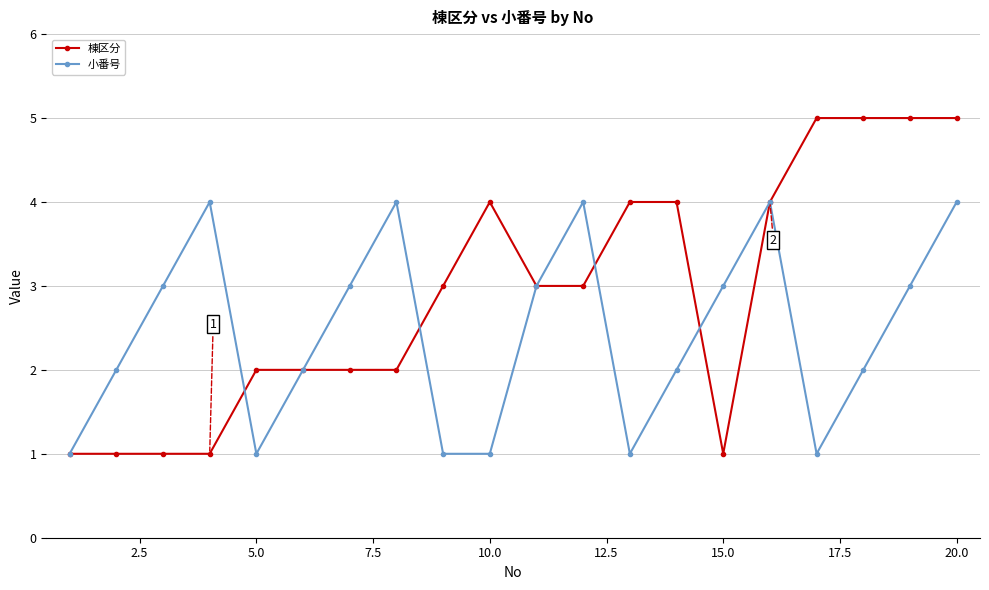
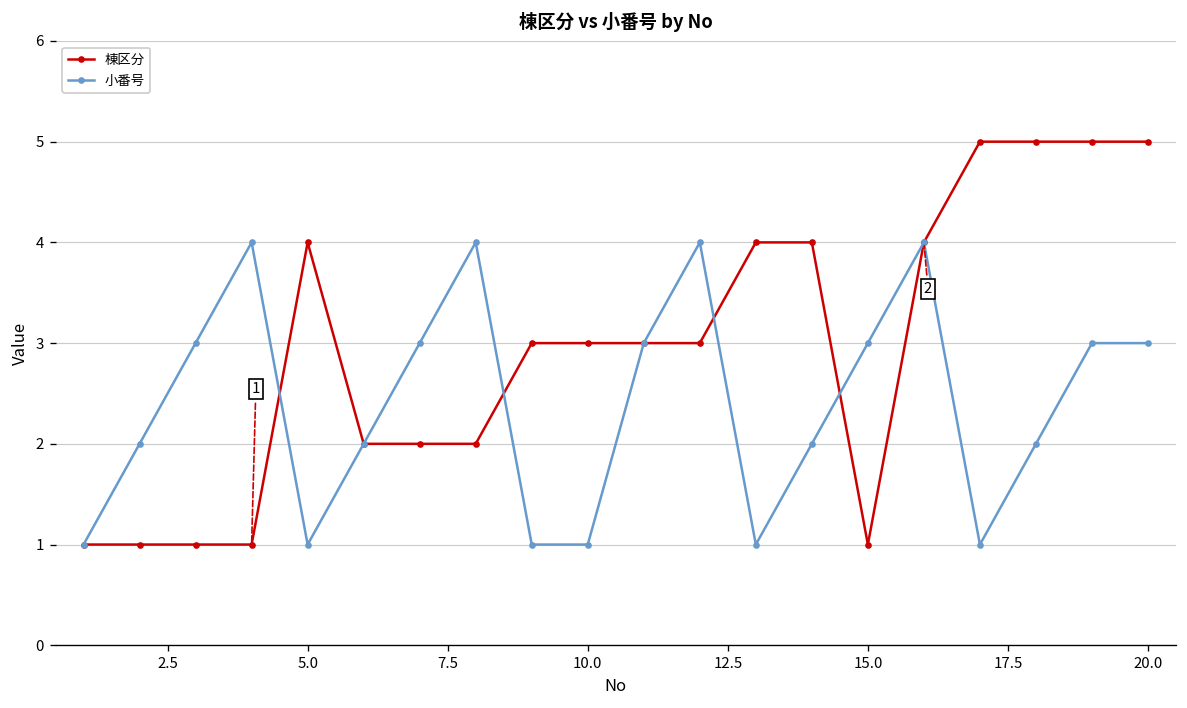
  {
    "棟区分": {
-     "5.0": 2,
-     "10.0": 4,
+     "5.0": 4,
+     "10.0": 3,
      "15.0": 1,
      "20.0": 5
    },
    "小番号": {
      "5.0": 1,
      "10.0": 1,
      "15.0": 3,
-     "20.0": 4
+     "20.0": 3
    }
  }
